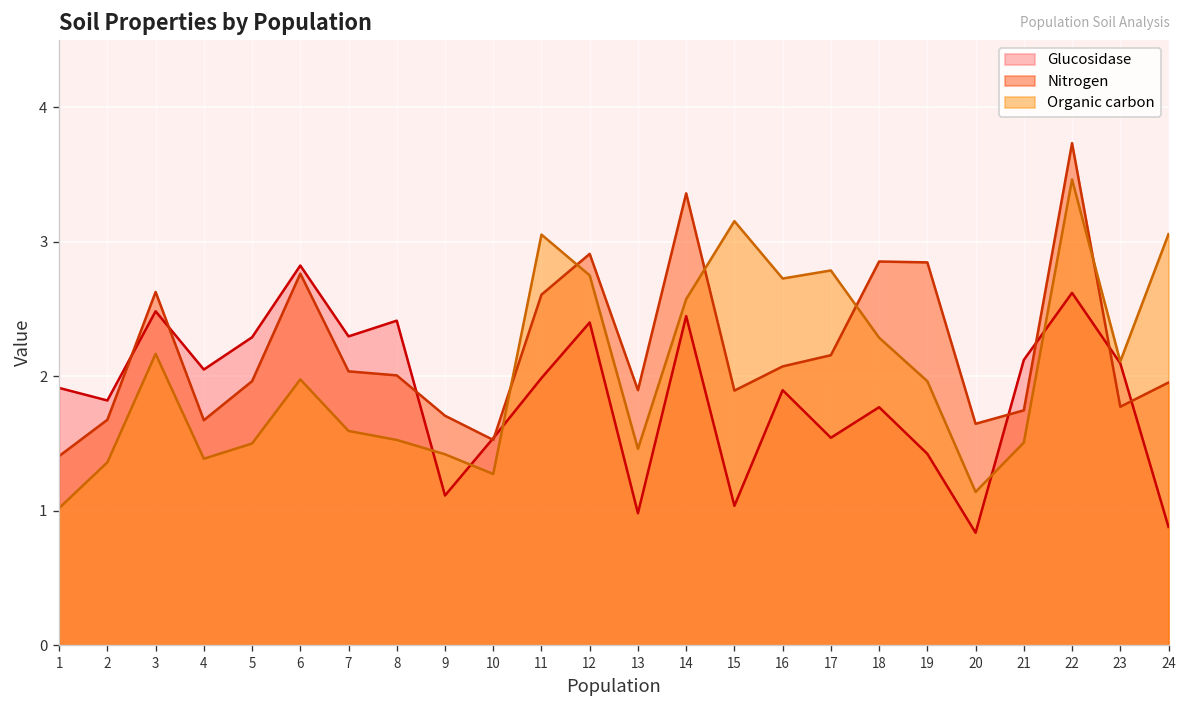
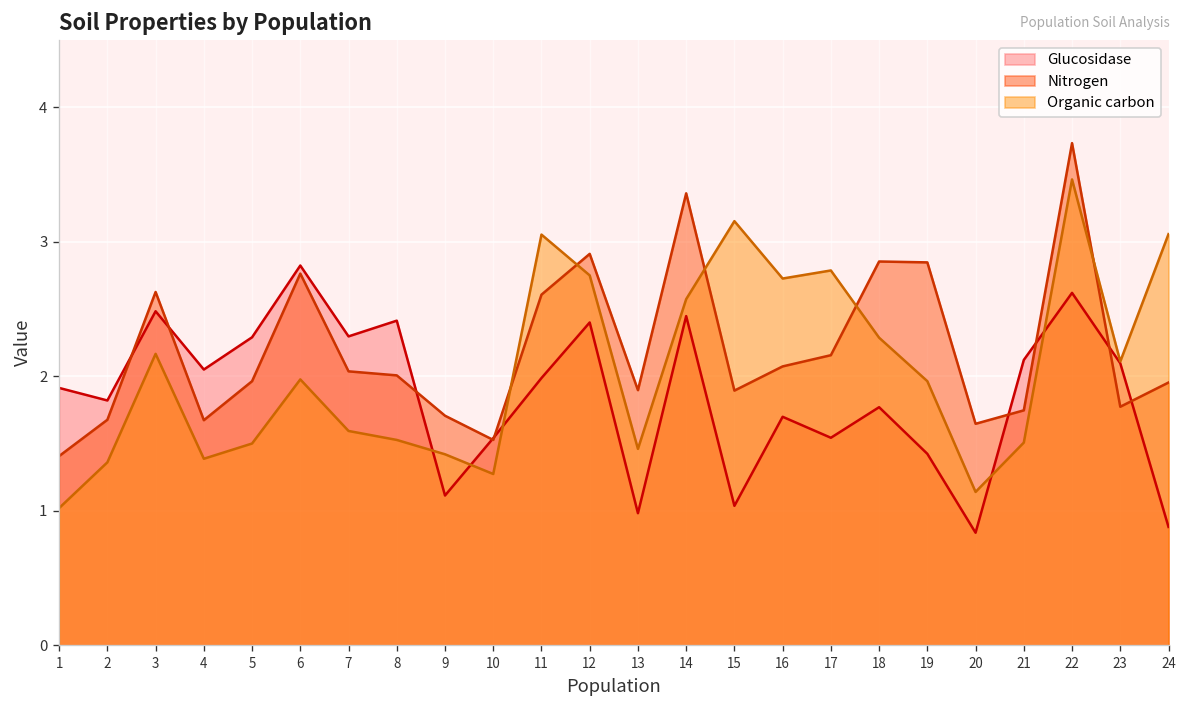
  {
    "Glucosidase": {
      "1": 1.91,
      "2": 1.82,
      "3": 2.48,
      "4": 2.05,
      "5": 2.29,
      "6": 2.82,
      "7": 2.30,
      "8": 2.41,
      "9": 1.11,
      "11": 1.99,
      "12": 2.40,
      "13": 0.98,
      "14": 2.45,
      "15": 1.04,
-     "16": 1.90,
+     "16": 1.70,
      "17": 1.54,
      "18": 1.77,
      "19": 1.42,
      "20": 0.84,
      "21": 2.12,
      "22": 2.62,
      "24": 0.88
    }
  }
